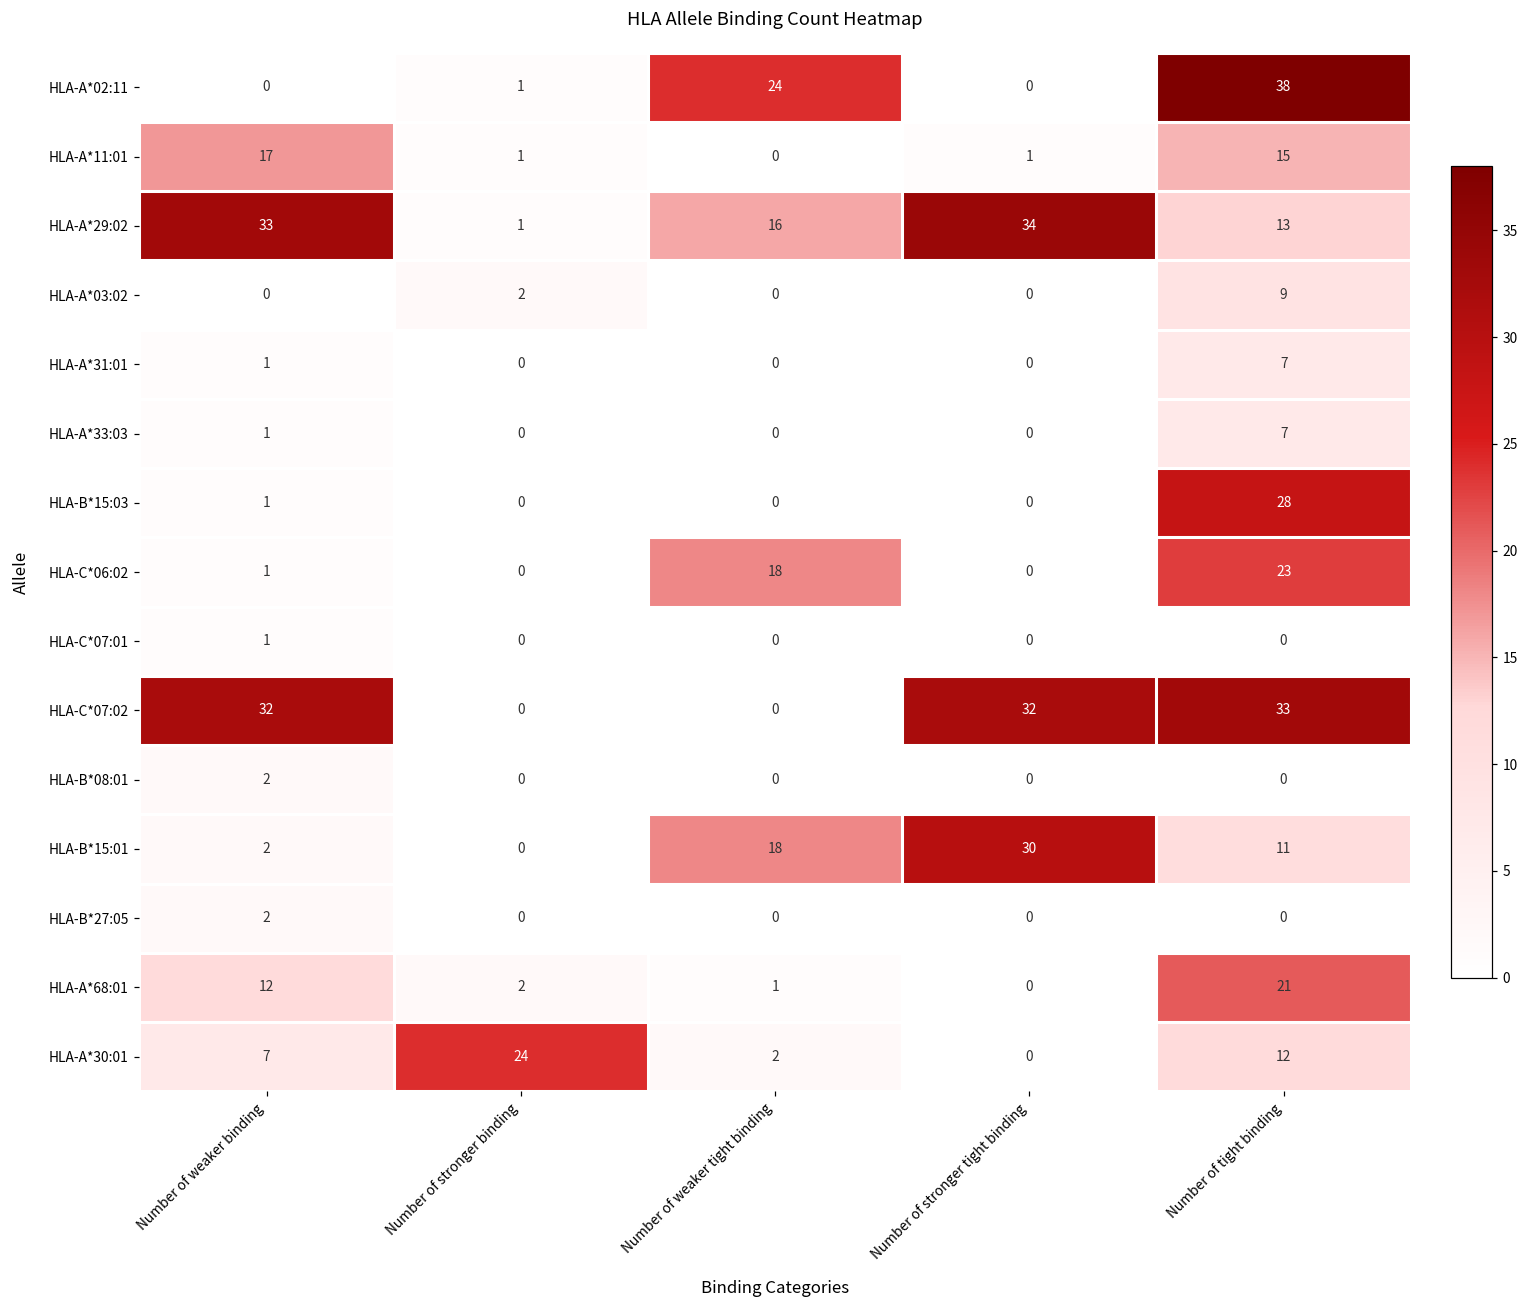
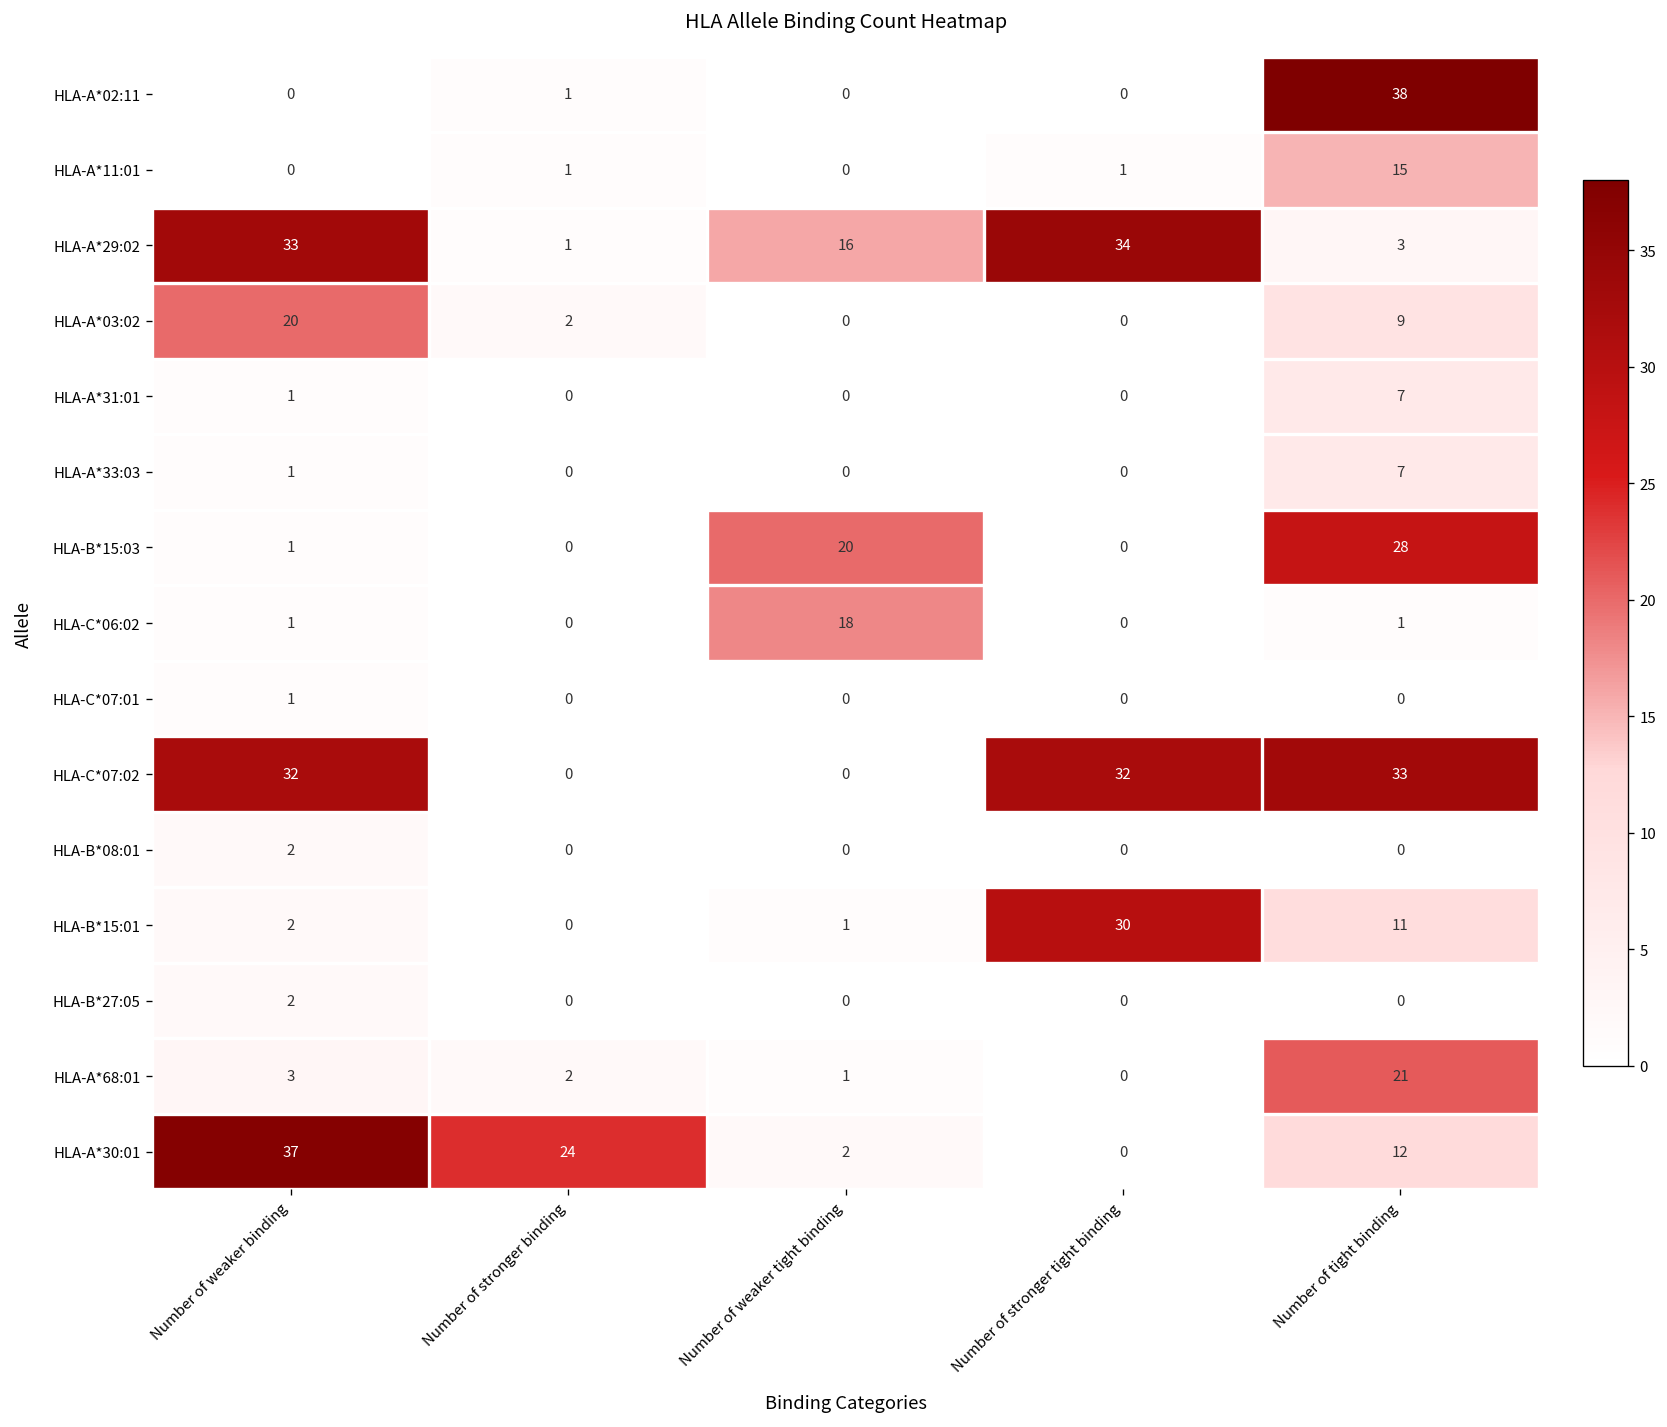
  {
    "HLA-A*02:11": {
      "Number of weaker binding": 0,
      "Number of stronger binding": 1,
-     "Number of weaker tight binding": 24,
+     "Number of weaker tight binding": 0,
      "Number of stronger tight binding": 0,
      "Number of tight binding": 38
    },
    "HLA-A*11:01": {
-     "Number of weaker binding": 17,
+     "Number of weaker binding": 0,
      "Number of stronger binding": 1,
      "Number of weaker tight binding": 0,
      "Number of stronger tight binding": 1,
      "Number of tight binding": 15
    },
    "HLA-A*29:02": {
      "Number of weaker binding": 33,
      "Number of stronger binding": 1,
      "Number of weaker tight binding": 16,
      "Number of stronger tight binding": 34,
-     "Number of tight binding": 13
+     "Number of tight binding": 3
    },
    "HLA-A*03:02": {
-     "Number of weaker binding": 0,
+     "Number of weaker binding": 20,
      "Number of stronger binding": 2,
      "Number of weaker tight binding": 0,
      "Number of stronger tight binding": 0,
      "Number of tight binding": 9
    },
    "HLA-A*31:01": {
      "Number of weaker binding": 1,
      "Number of stronger binding": 0,
      "Number of weaker tight binding": 0,
      "Number of stronger tight binding": 0,
      "Number of tight binding": 7
    },
    "HLA-A*33:03": {
      "Number of weaker binding": 1,
      "Number of stronger binding": 0,
      "Number of weaker tight binding": 0,
      "Number of stronger tight binding": 0,
      "Number of tight binding": 7
    },
    "HLA-B*15:03": {
      "Number of weaker binding": 1,
      "Number of stronger binding": 0,
-     "Number of weaker tight binding": 0,
+     "Number of weaker tight binding": 20,
      "Number of stronger tight binding": 0,
      "Number of tight binding": 28
    },
    "HLA-C*06:02": {
      "Number of weaker binding": 1,
      "Number of stronger binding": 0,
      "Number of weaker tight binding": 18,
      "Number of stronger tight binding": 0,
-     "Number of tight binding": 23
+     "Number of tight binding": 1
    },
    "HLA-C*07:01": {
      "Number of weaker binding": 1,
      "Number of stronger binding": 0,
      "Number of weaker tight binding": 0,
      "Number of stronger tight binding": 0,
      "Number of tight binding": 0
    },
    "HLA-C*07:02": {
      "Number of weaker binding": 32,
      "Number of stronger binding": 0,
      "Number of weaker tight binding": 0,
      "Number of stronger tight binding": 32,
      "Number of tight binding": 33
    },
    "HLA-B*08:01": {
      "Number of weaker binding": 2,
      "Number of stronger binding": 0,
      "Number of weaker tight binding": 0,
      "Number of stronger tight binding": 0,
      "Number of tight binding": 0
    },
    "HLA-B*15:01": {
      "Number of weaker binding": 2,
      "Number of stronger binding": 0,
-     "Number of weaker tight binding": 18,
+     "Number of weaker tight binding": 1,
      "Number of stronger tight binding": 30,
      "Number of tight binding": 11
    },
    "HLA-B*27:05": {
      "Number of weaker binding": 2,
      "Number of stronger binding": 0,
      "Number of weaker tight binding": 0,
      "Number of stronger tight binding": 0,
      "Number of tight binding": 0
    },
    "HLA-A*68:01": {
-     "Number of weaker binding": 12,
+     "Number of weaker binding": 3,
      "Number of stronger binding": 2,
      "Number of weaker tight binding": 1,
      "Number of stronger tight binding": 0,
      "Number of tight binding": 21
    },
    "HLA-A*30:01": {
-     "Number of weaker binding": 7,
+     "Number of weaker binding": 37,
      "Number of stronger binding": 24,
      "Number of weaker tight binding": 2,
      "Number of stronger tight binding": 0,
      "Number of tight binding": 12
    }
  }
